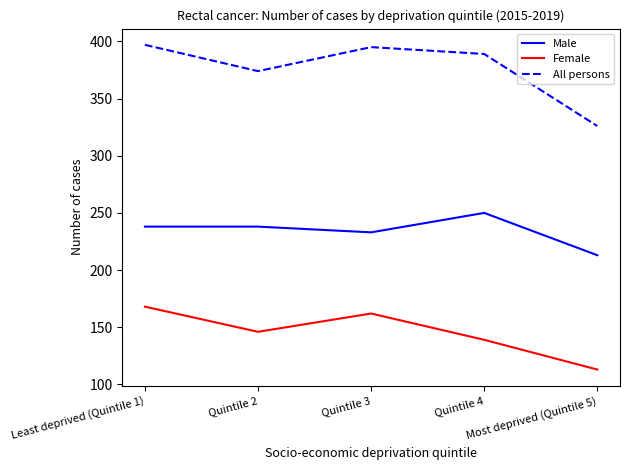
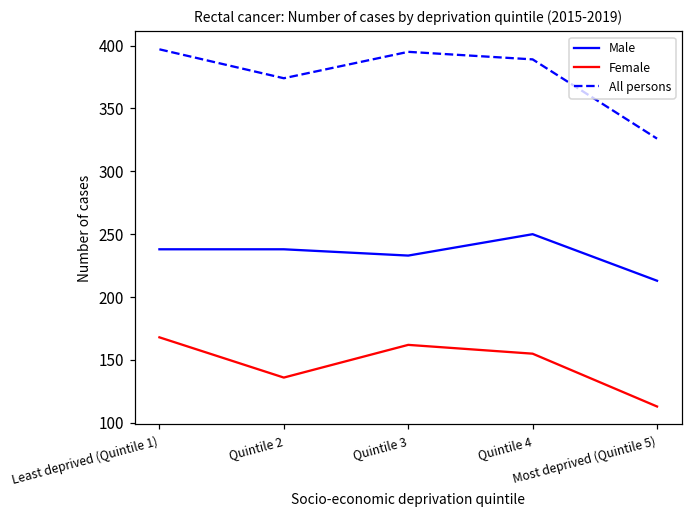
  {
    "Female": {
      "Least deprived (Quintile 1)": 168,
-     "Quintile 2": 146,
+     "Quintile 2": 136,
      "Quintile 3": 162,
-     "Quintile 4": 139,
+     "Quintile 4": 155,
      "Most deprived (Quintile 5)": 113
    }
  }
